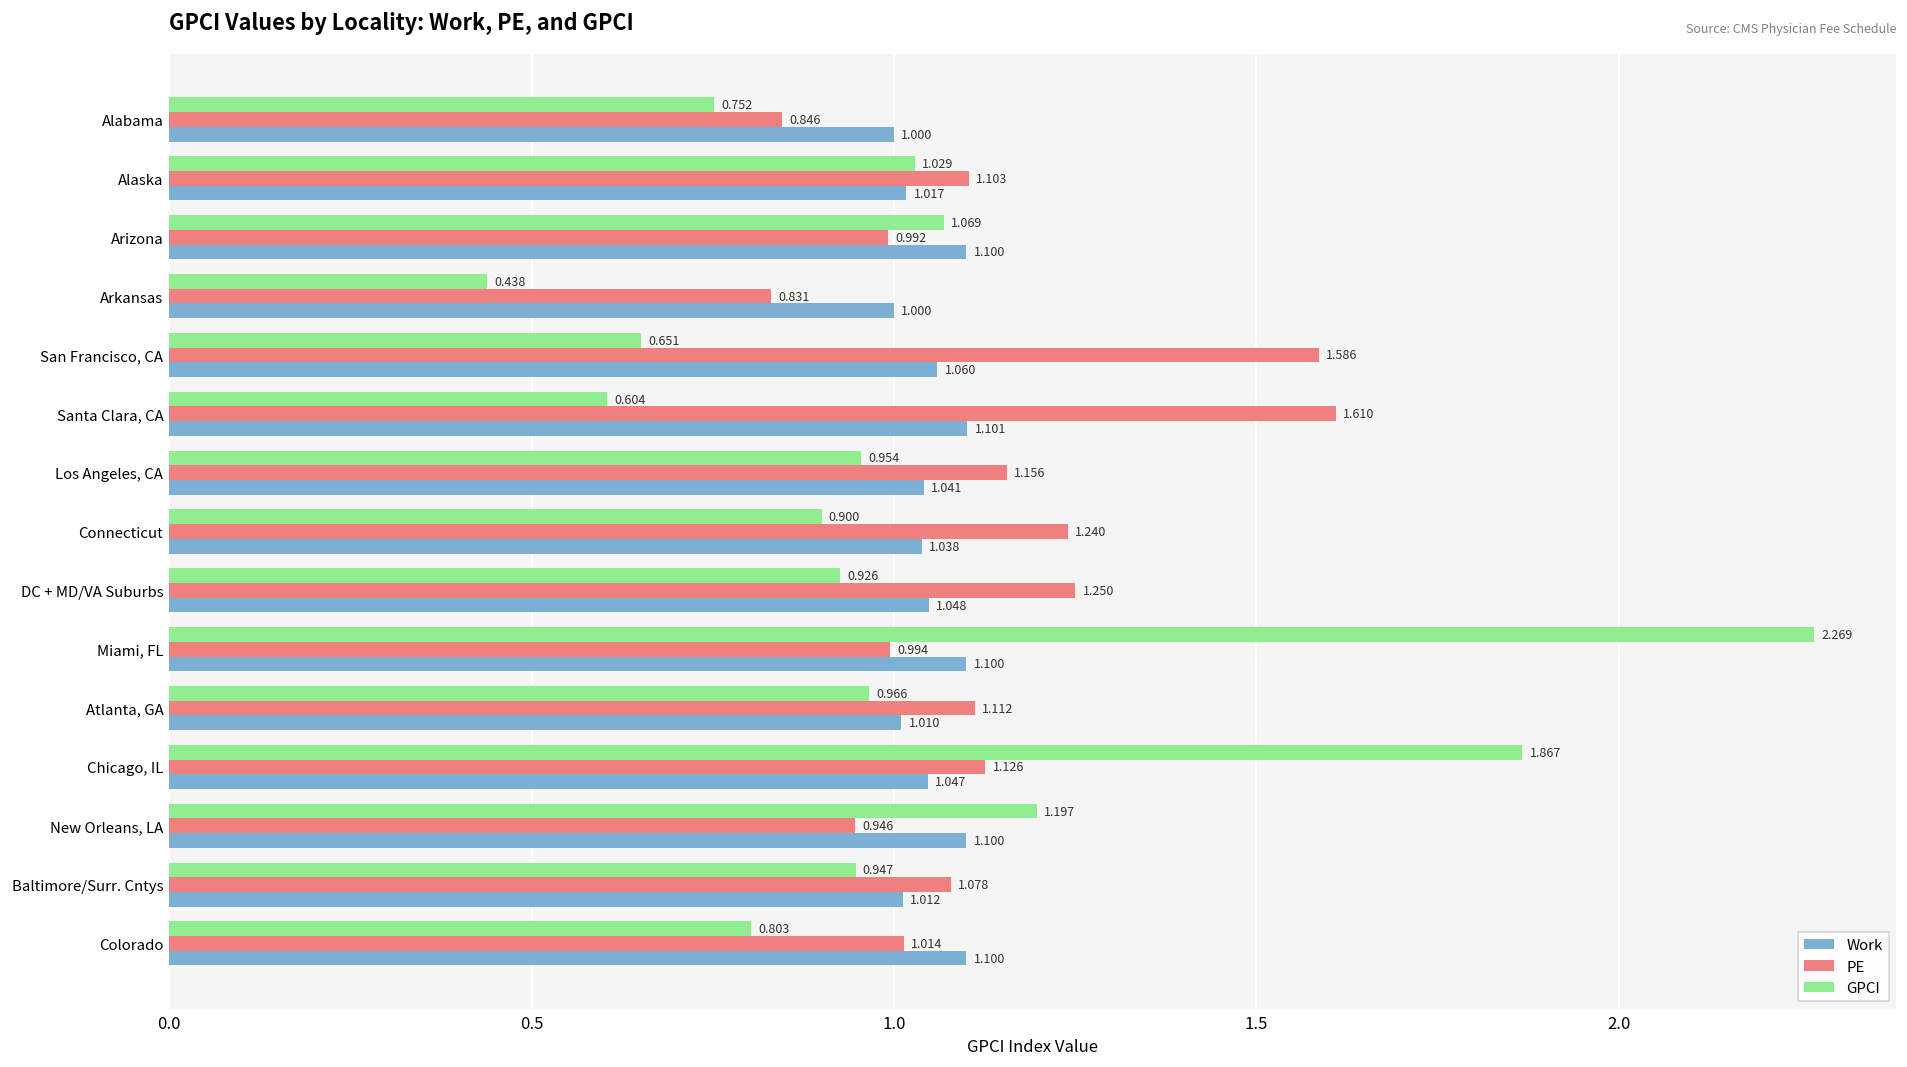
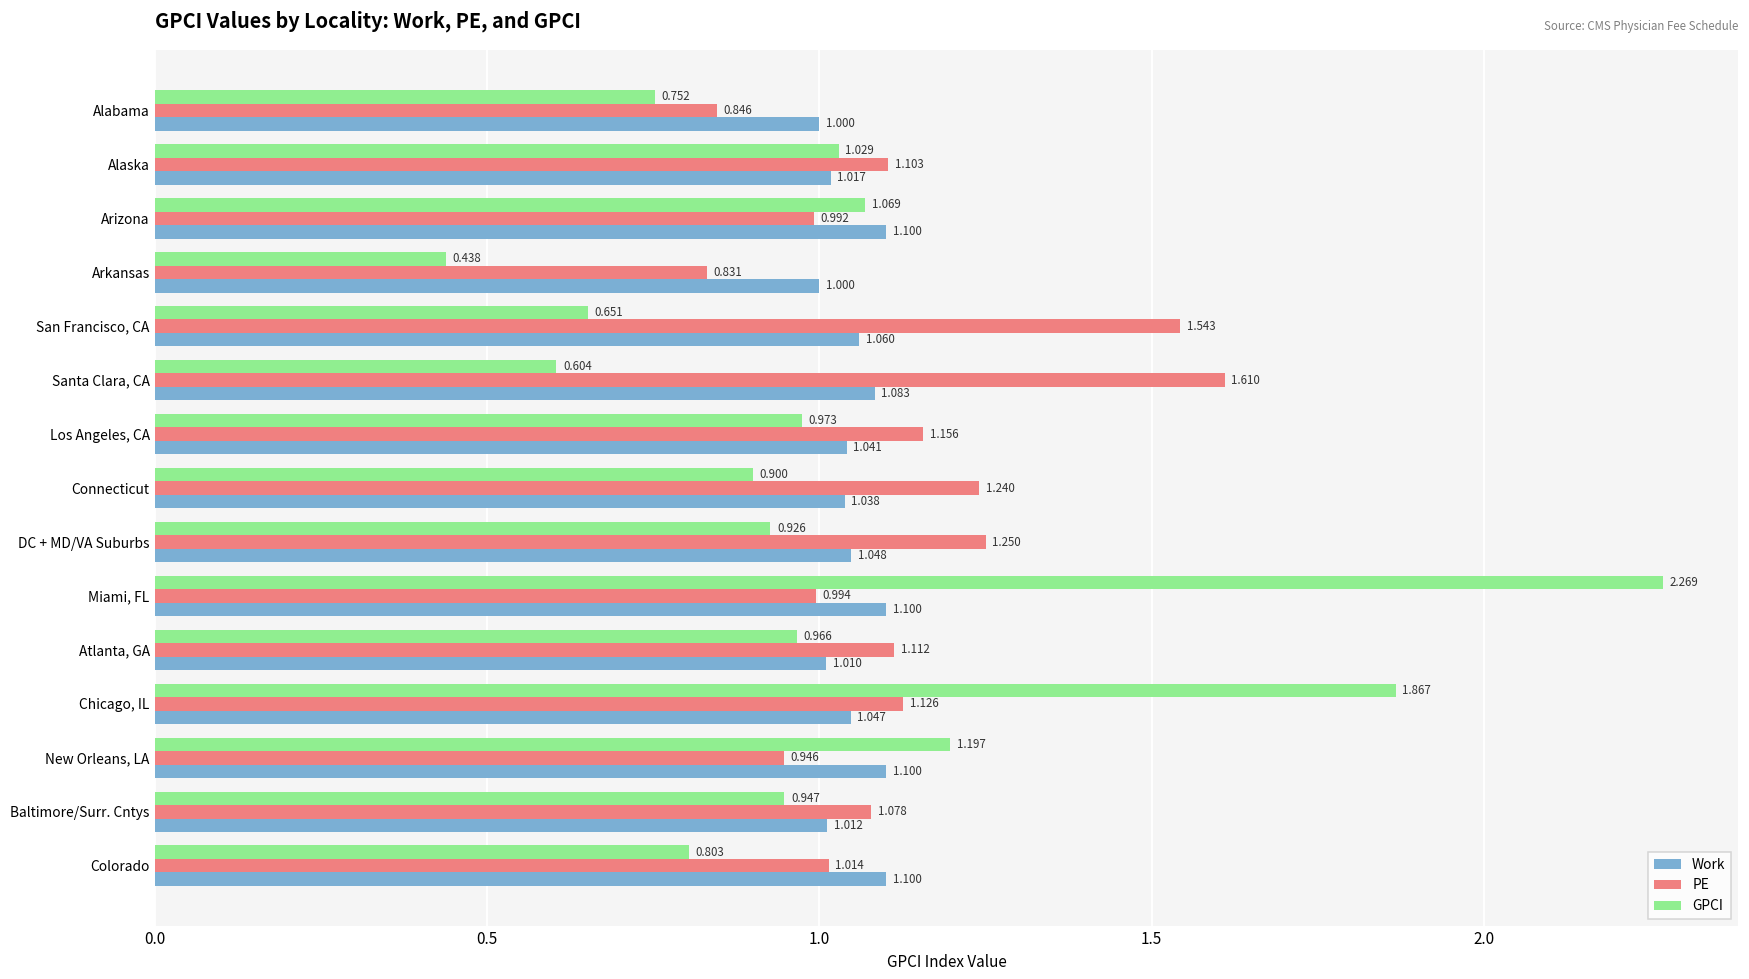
  {
    "Work": {
      "Alabama": 1.000,
      "Alaska": 1.017,
      "Arizona": 1.100,
      "Arkansas": 1.000,
      "San Francisco, CA": 1.060,
-     "Santa Clara, CA": 1.101,
+     "Santa Clara, CA": 1.083,
      "Los Angeles, CA": 1.041,
      "Connecticut": 1.038,
      "DC + MD/VA Suburbs": 1.048,
      "Miami, FL": 1.100,
      "Atlanta, GA": 1.010,
      "Chicago, IL": 1.047,
      "New Orleans, LA": 1.100,
      "Baltimore/Surr. Cntys": 1.012,
      "Colorado": 1.100
    },
    "PE": {
      "Alabama": 0.846,
      "Alaska": 1.103,
      "Arizona": 0.992,
      "Arkansas": 0.831,
-     "San Francisco, CA": 1.586,
+     "San Francisco, CA": 1.543,
      "Santa Clara, CA": 1.610,
      "Los Angeles, CA": 1.156,
      "Connecticut": 1.240,
      "DC + MD/VA Suburbs": 1.250,
      "Miami, FL": 0.994,
      "Atlanta, GA": 1.112,
      "Chicago, IL": 1.126,
      "New Orleans, LA": 0.946,
      "Baltimore/Surr. Cntys": 1.078,
      "Colorado": 1.014
    },
    "GPCI": {
      "Alabama": 0.752,
      "Alaska": 1.029,
      "Arizona": 1.069,
      "Arkansas": 0.438,
      "San Francisco, CA": 0.651,
      "Santa Clara, CA": 0.604,
-     "Los Angeles, CA": 0.954,
+     "Los Angeles, CA": 0.973,
      "Connecticut": 0.900,
      "DC + MD/VA Suburbs": 0.926,
      "Miami, FL": 2.269,
      "Atlanta, GA": 0.966,
      "Chicago, IL": 1.867,
      "New Orleans, LA": 1.197,
      "Baltimore/Surr. Cntys": 0.947,
      "Colorado": 0.803
    }
  }
